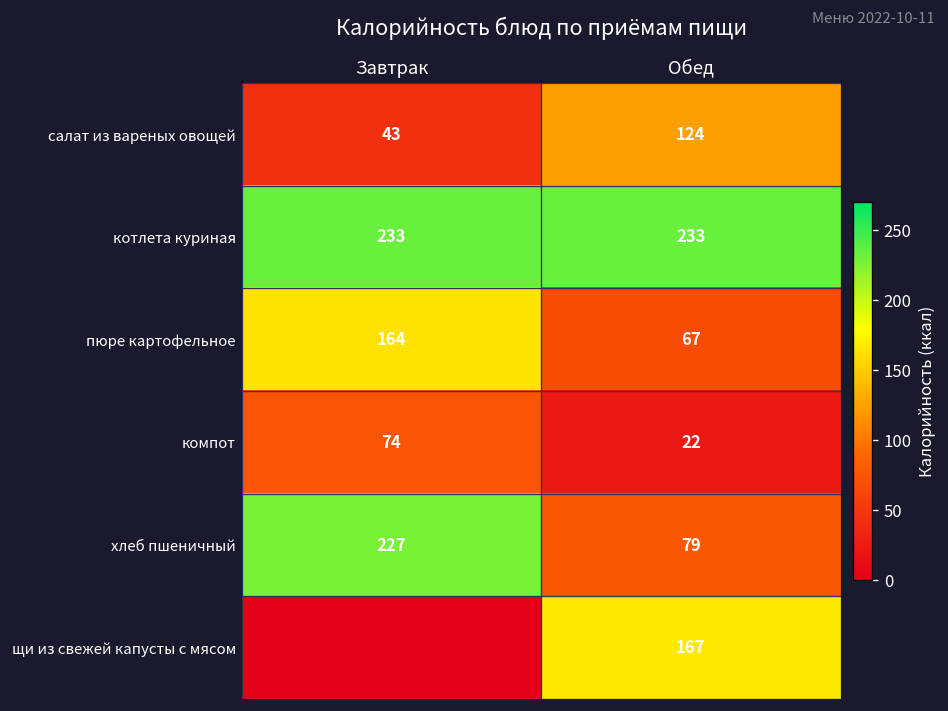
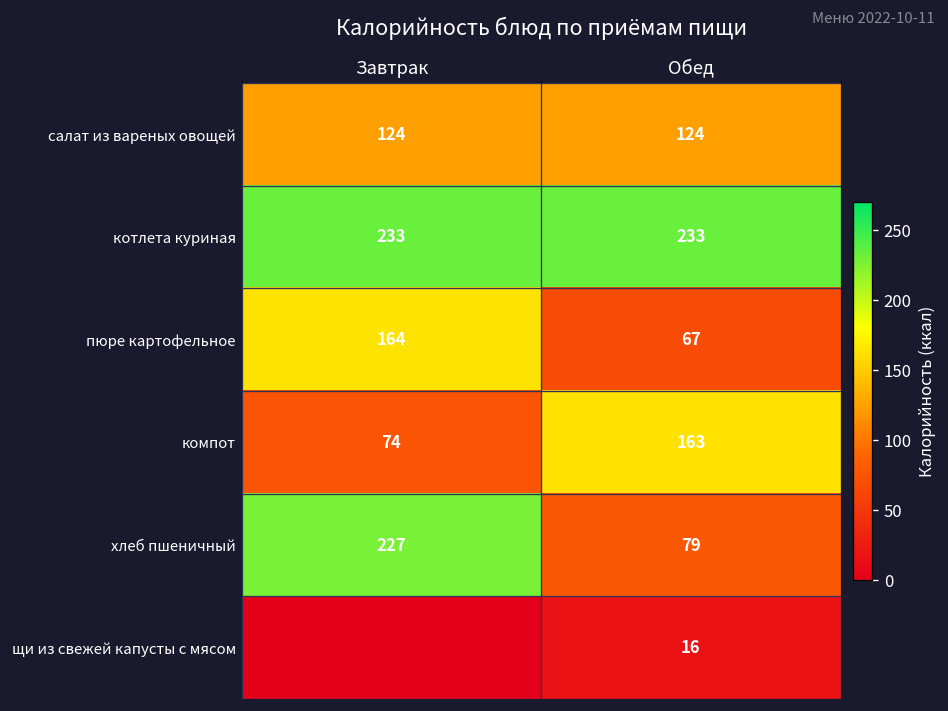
  {
    "салат из вареных овощей": {
-     "Завтрак": 43,
+     "Завтрак": 124,
      "Обед": 124
    },
    "котлета куриная": {
      "Завтрак": 233,
      "Обед": 233
    },
    "пюре картофельное": {
      "Завтрак": 164,
      "Обед": 67
    },
    "компот": {
      "Завтрак": 74,
-     "Обед": 22
+     "Обед": 163
    },
    "хлеб пшеничный": {
      "Завтрак": 227,
      "Обед": 79
    },
    "щи из свежей капусты с мясом": {
-     "Обед": 167
+     "Обед": 16
    }
  }
